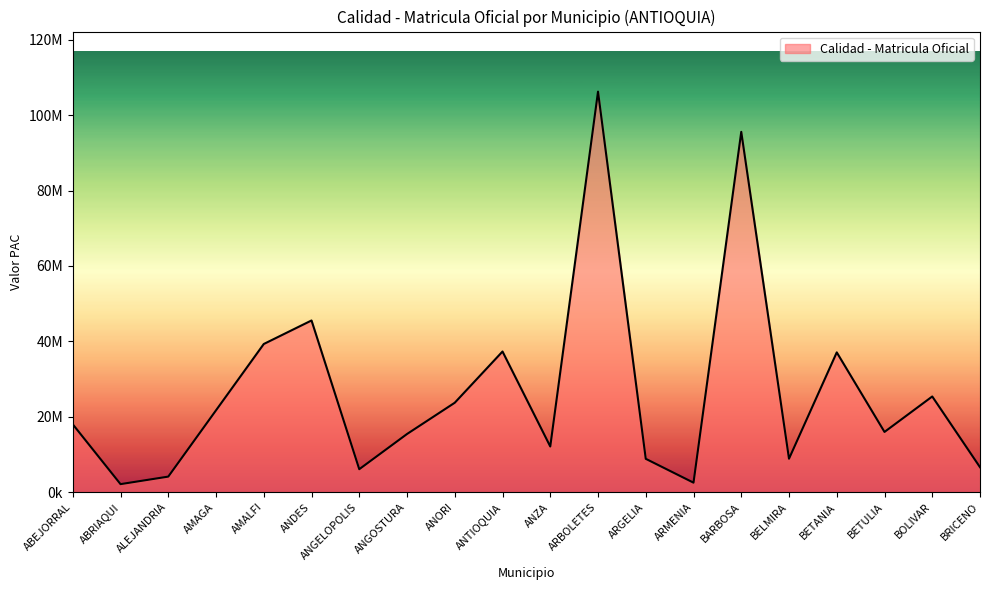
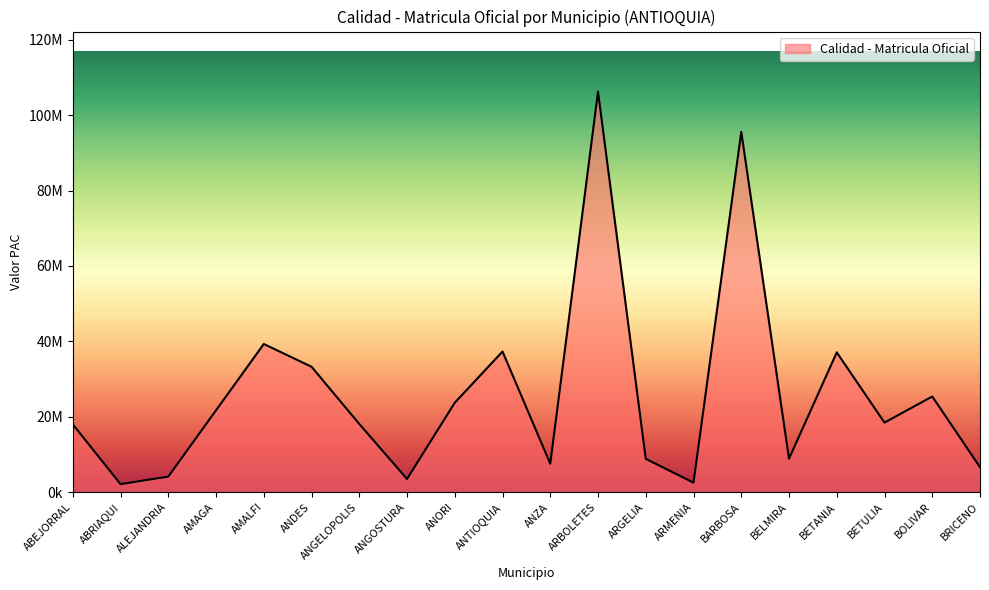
  {
    "ABEJORRAL": 18000000,
    "ABRIAQUI": 2000000,
    "ALEJANDRIA": 4000000,
    "AMAGA": 22000000,
    "AMALFI": 39000000,
-   "ANDES": 46000000,
-   "ANGELOPOLIS": 6000000,
-   "ANGOSTURA": 15000000,
+   "ANDES": 33000000,
+   "ANGELOPOLIS": 18000000,
+   "ANGOSTURA": 4000000,
    "ANORI": 24000000,
    "ANTIOQUIA": 37000000,
-   "ANZA": 12000000,
+   "ANZA": 8000000,
    "ARBOLETES": 106000000,
    "ARGELIA": 9000000,
    "ARMENIA": 3000000,
    "BARBOSA": 96000000,
    "BELMIRA": 9000000,
    "BETANIA": 37000000,
-   "BETULIA": 16000000,
+   "BETULIA": 18000000,
    "BOLIVAR": 25000000,
    "BRICENO": 7000000
  }
